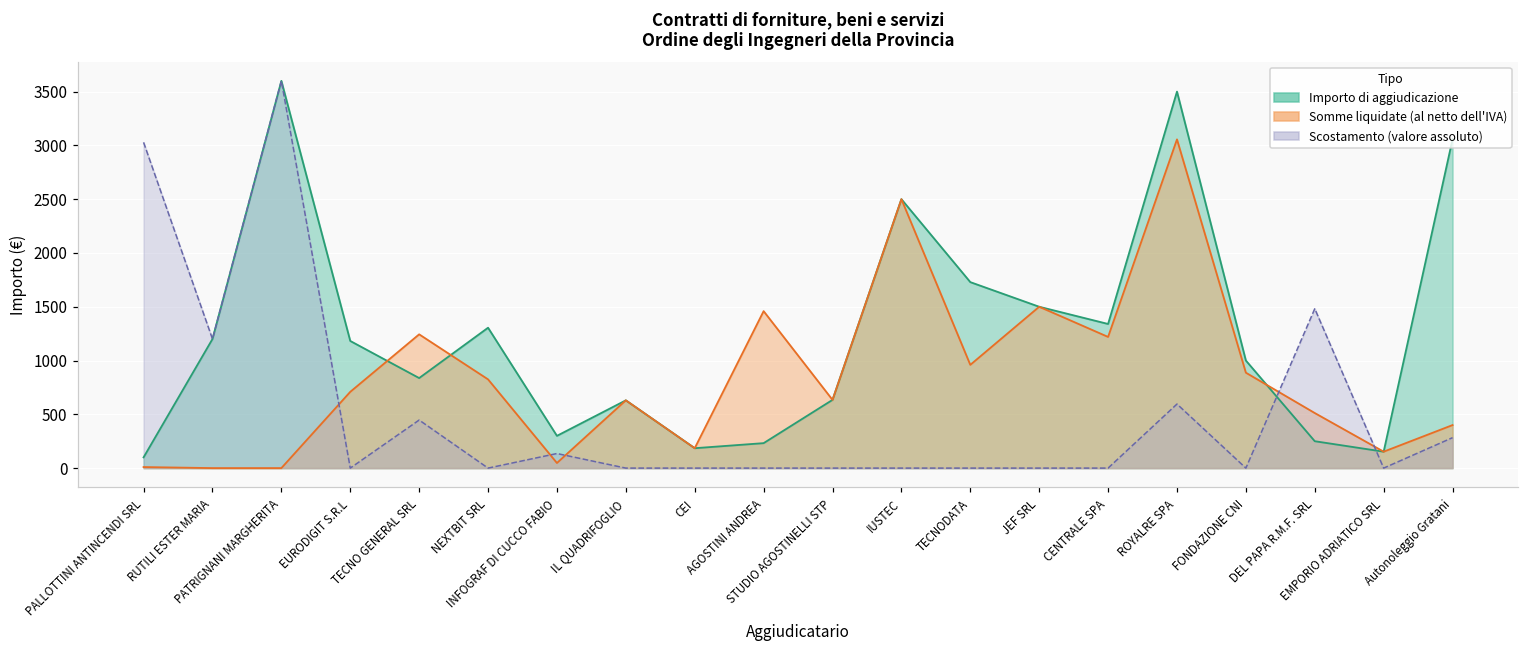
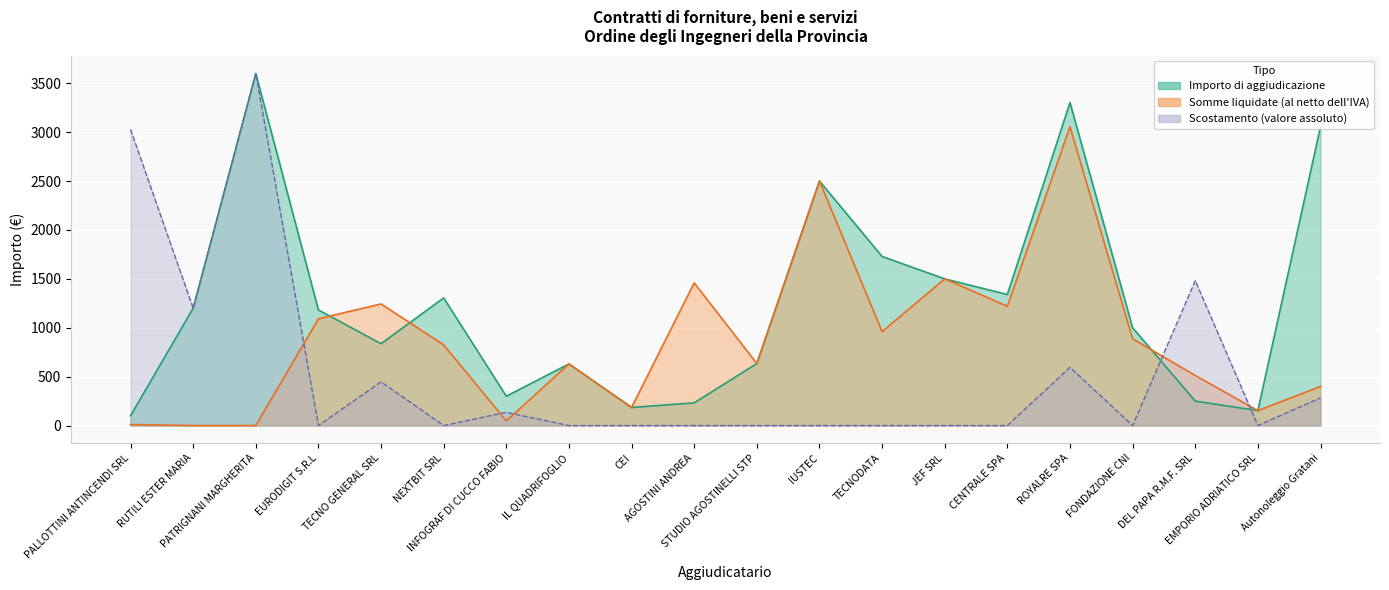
  {
    "Importo di aggiudicazione": {
      "PALLOTTINI ANTINCENDI SRL": 100,
      "EURODIGIT S.R.L": 1200,
      "TECNO GENERAL SRL": 800,
      "NEXTBIT SRL": 1300,
      "INFOGRAF DI CUCCO FABIO": 300,
      "AGOSTINI ANDREA": 200,
      "TECNODATA": 1700,
      "CENTRALE SPA": 1300,
-     "ROYALRE SPA": 3500,
+     "ROYALRE SPA": 3300,
      "FONDAZIONE CNI": 1000,
      "DEL PAPA R.M.F. SRL": 300
    },
    "Somme liquidate (al netto dell'IVA)": {
      "PALLOTTINI ANTINCENDI SRL": 0,
      "RUTILI ESTER MARIA": 0,
      "PATRIGNANI MARGHERITA": 0,
-     "EURODIGIT S.R.L": 700,
+     "EURODIGIT S.R.L": 1100,
      "TECNO GENERAL SRL": 1200,
      "NEXTBIT SRL": 800,
      "INFOGRAF DI CUCCO FABIO": 0,
      "AGOSTINI ANDREA": 1500,
      "TECNODATA": 1000,
      "CENTRALE SPA": 1200,
      "ROYALRE SPA": 3100,
      "FONDAZIONE CNI": 900,
      "DEL PAPA R.M.F. SRL": 500,
      "Autonoleggio Gratani": 400
    },
    "Scostamento (valore assoluto)": {
      "PALLOTTINI ANTINCENDI SRL": 3000,
      "EURODIGIT S.R.L": 0,
      "TECNO GENERAL SRL": 400,
      "NEXTBIT SRL": 0,
      "INFOGRAF DI CUCCO FABIO": 100,
      "IL QUADRIFOGLIO": 0,
      "CEI": 0,
      "AGOSTINI ANDREA": 0,
      "STUDIO AGOSTINELLI STP": 0,
      "IUSTEC": 0,
      "TECNODATA": 0,
      "JEF SRL": 0,
      "CENTRALE SPA": 0,
      "ROYALRE SPA": 600,
      "FONDAZIONE CNI": 0,
      "DEL PAPA R.M.F. SRL": 1500,
      "EMPORIO ADRIATICO SRL": 0,
      "Autonoleggio Gratani": 300
    }
  }
